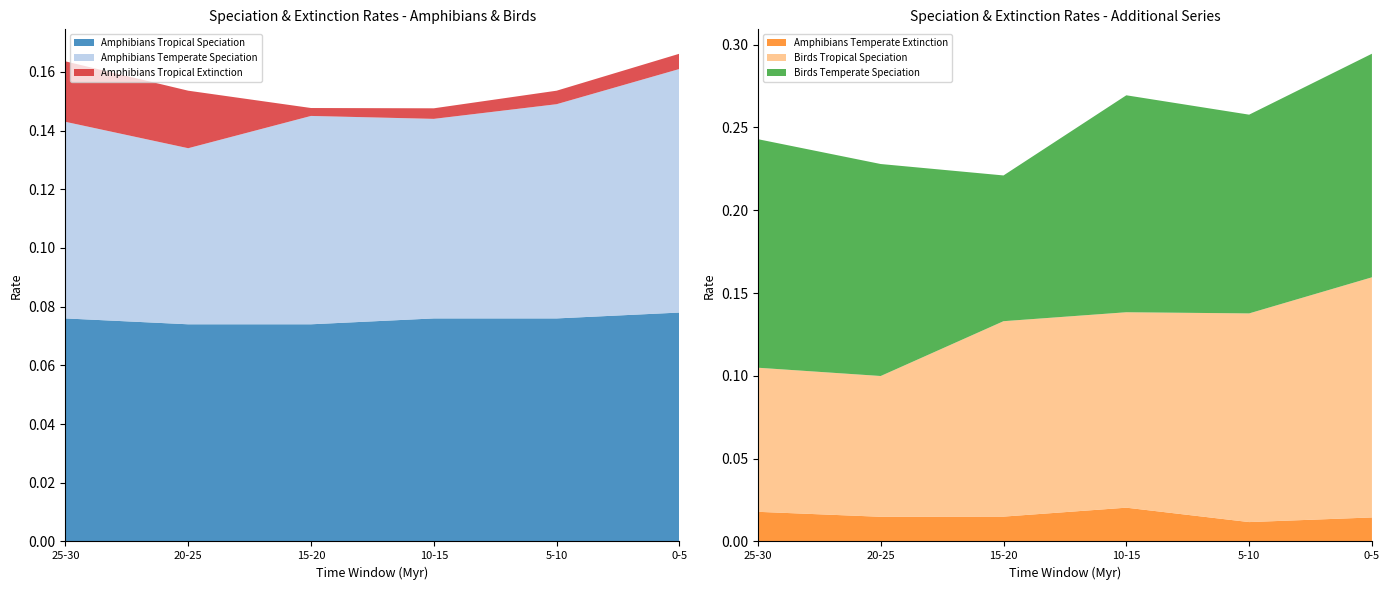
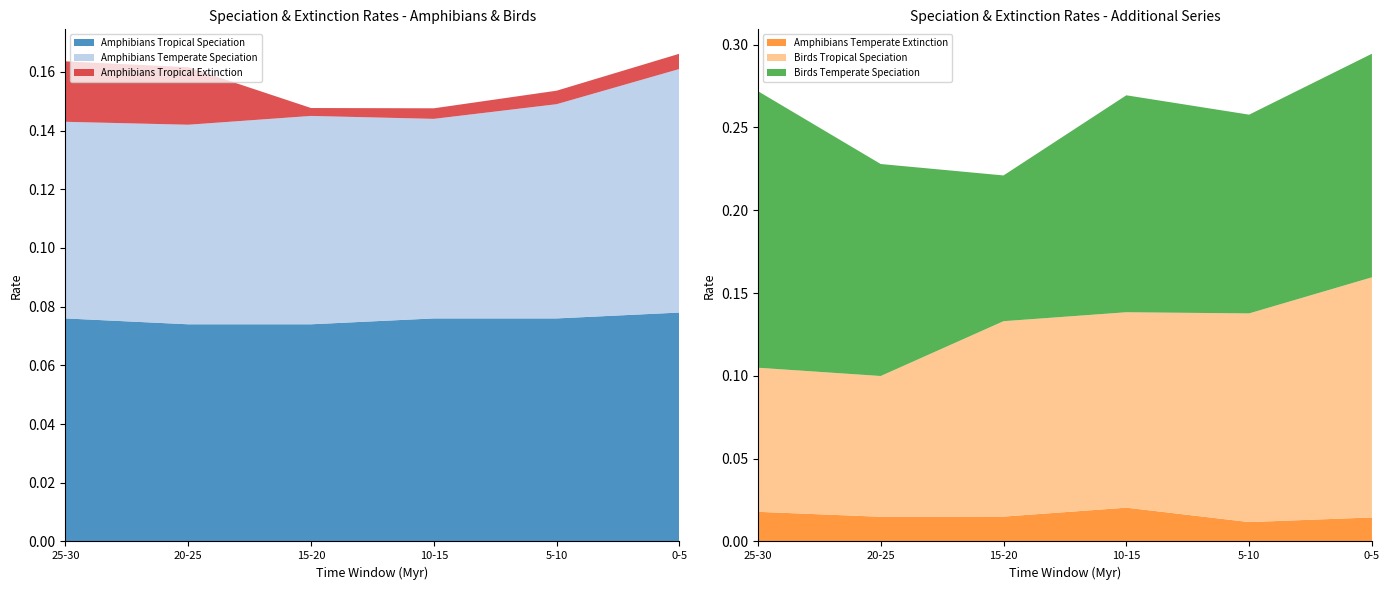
  {
    "Speciation & Extinction Rates - Amphibians & Birds": {
      "Amphibians Tropical Speciation": {
        "25-30": 0.076,
        "20-25": 0.074,
        "15-20": 0.074,
        "10-15": 0.076,
        "5-10": 0.076,
        "0-5": 0.078
      },
      "Amphibians Temperate Speciation": {
        "25-30": 0.067,
-       "20-25": 0.060,
+       "20-25": 0.068,
        "15-20": 0.071,
        "10-15": 0.068,
        "5-10": 0.073,
        "0-5": 0.083
      },
      "Amphibians Tropical Extinction": {
        "25-30": 0.021,
        "15-20": 0.003,
        "10-15": 0.004,
        "5-10": 0.005,
        "0-5": 0.005
      }
    },
    "Speciation & Extinction Rates - Additional Series": {
      "Amphibians Temperate Extinction": {
        "25-30": 0.018,
        "20-25": 0.015,
        "15-20": 0.015,
        "10-15": 0.020,
        "5-10": 0.012,
        "0-5": 0.015
      },
      "Birds Tropical Speciation": {
        "25-30": 0.087,
        "20-25": 0.085,
        "15-20": 0.118,
        "10-15": 0.118,
        "5-10": 0.126,
        "0-5": 0.145
      },
      "Birds Temperate Speciation": {
-       "25-30": 0.138,
+       "25-30": 0.167,
        "20-25": 0.128,
        "15-20": 0.088,
        "10-15": 0.131,
        "5-10": 0.120,
        "0-5": 0.135
      }
    }
  }
